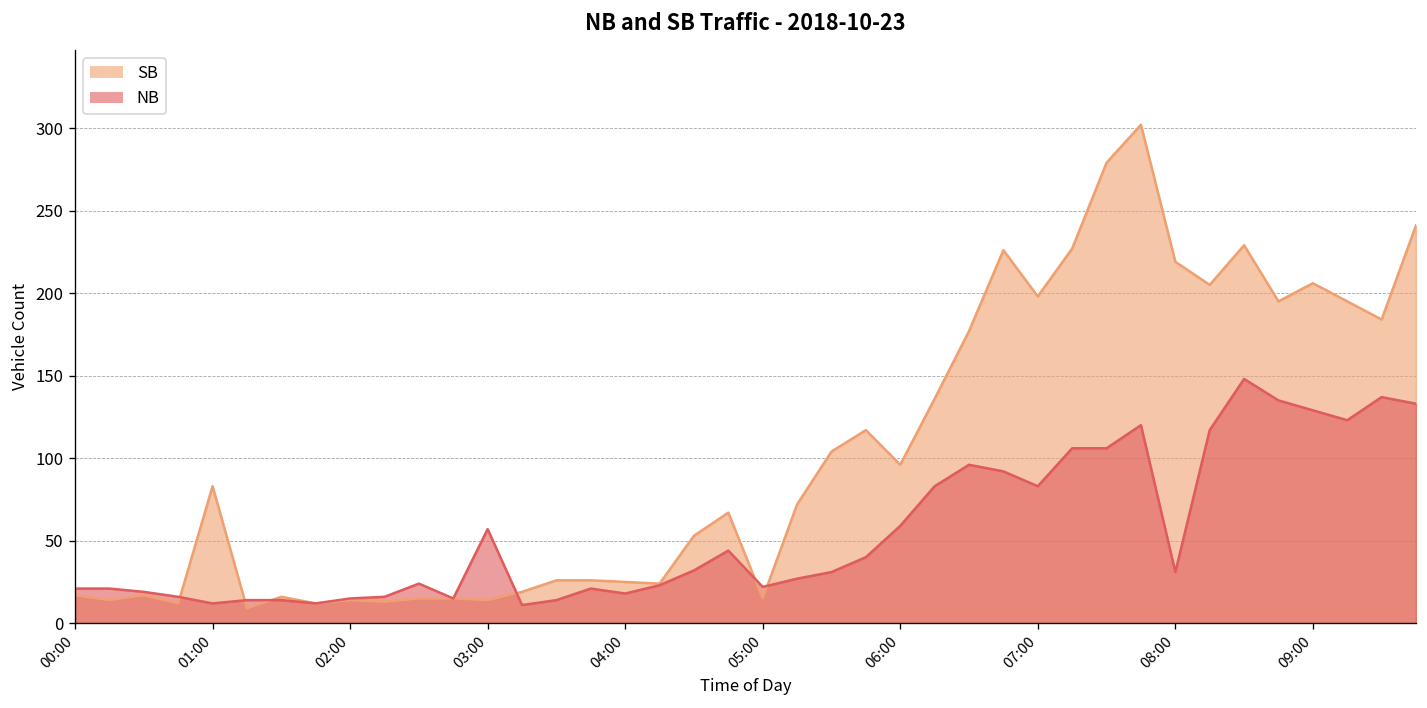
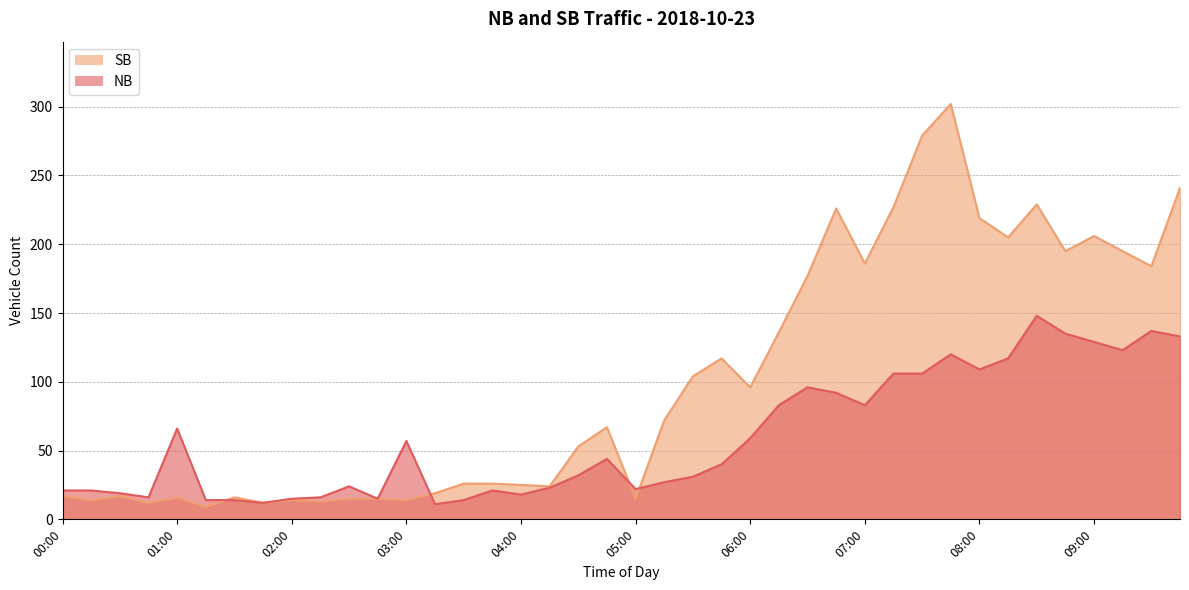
  {
    "SB": {
      "00:00": 17,
-     "01:00": 83,
+     "01:00": 16,
      "03:00": 14,
      "04:00": 25,
      "05:00": 15,
      "06:00": 96,
-     "07:00": 198,
+     "07:00": 186,
      "08:00": 219,
      "09:00": 206
    },
    "NB": {
      "00:00": 21,
-     "01:00": 12,
+     "01:00": 66,
      "03:00": 57,
      "04:00": 18,
      "05:00": 22,
      "06:00": 59,
      "07:00": 83,
-     "08:00": 31,
+     "08:00": 109,
      "09:00": 129
    }
  }
